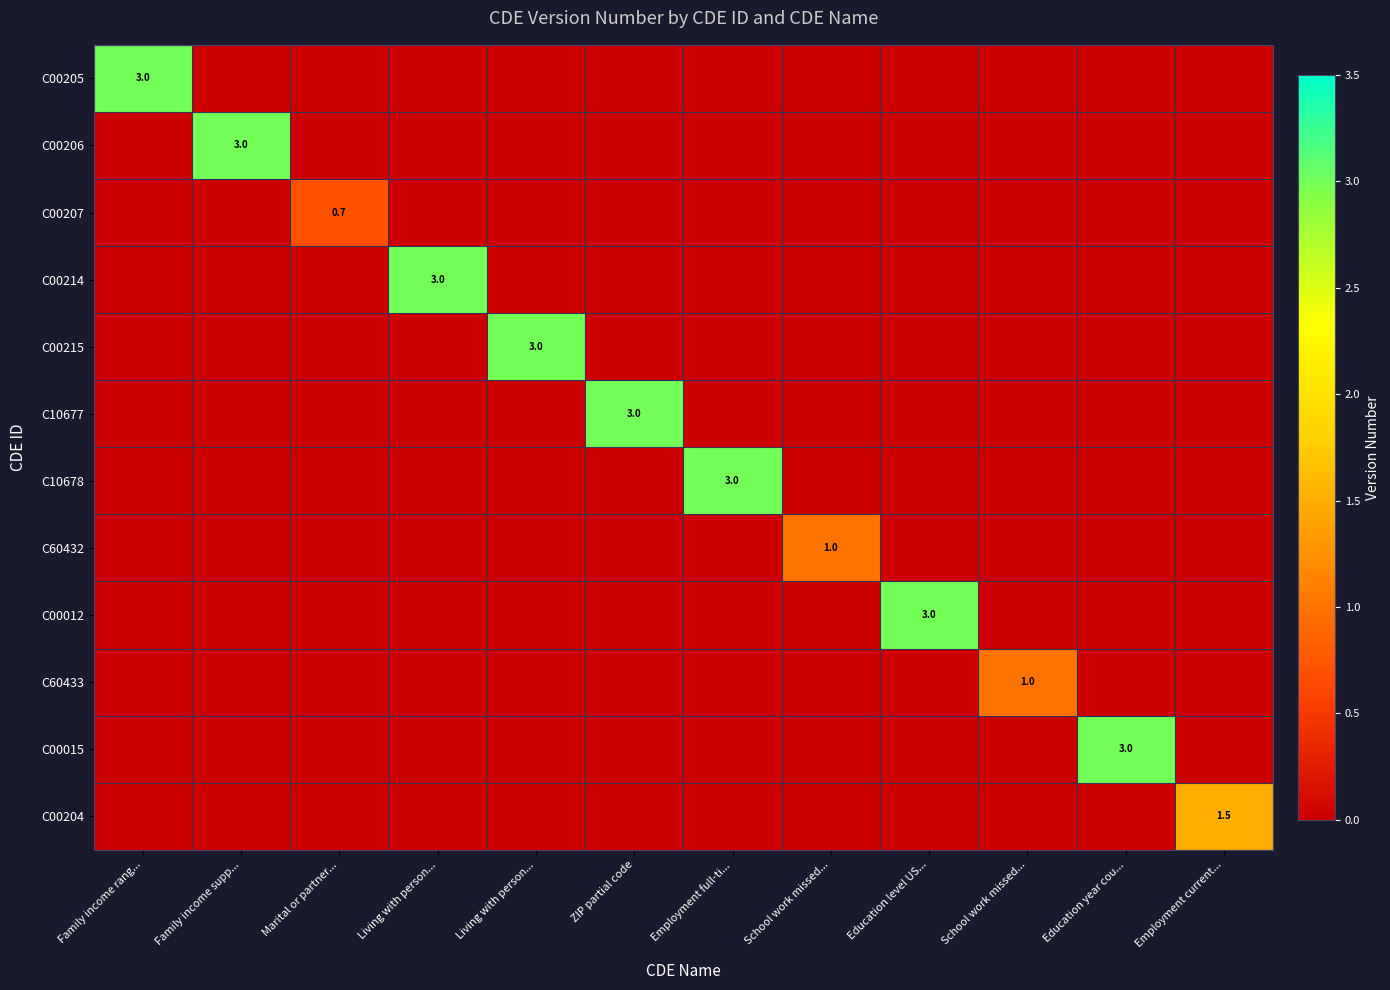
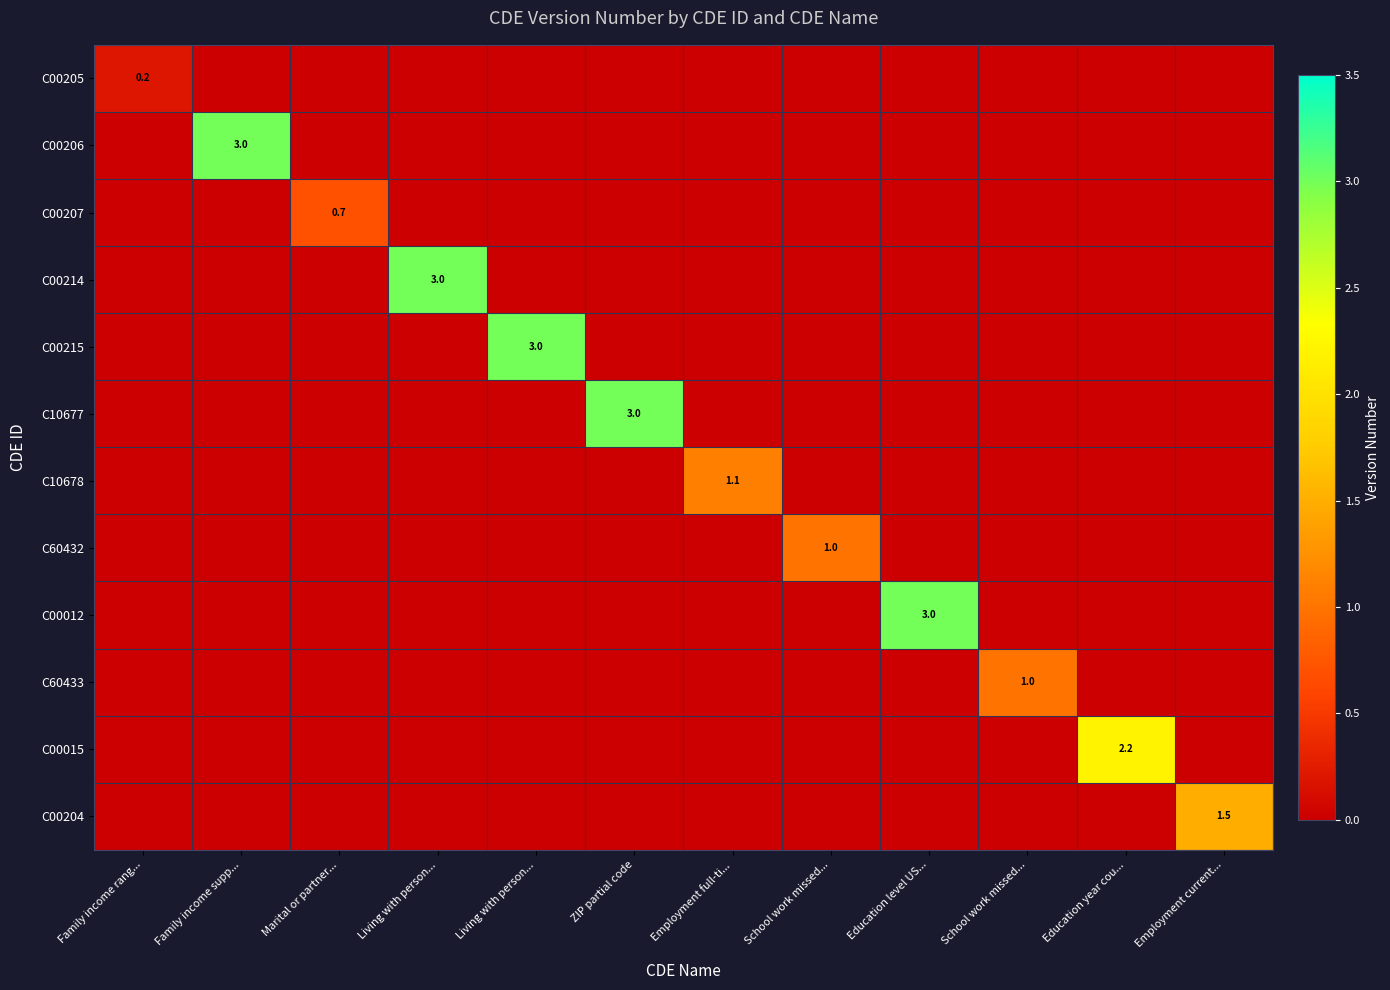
  {
    "C00205": {
-     "Family income rang...": 3.0
+     "Family income rang...": 0.2
    },
    "C00206": {
      "Family income supp...": 3.0
    },
    "C00207": {
      "Marital or partner...": 0.7
    },
    "C10677": {
      "ZIP partial code": 3.0
    },
    "C10678": {
-     "Employment full-ti...": 3.0
+     "Employment full-ti...": 1.1
    },
    "C00012": {
      "Education level US...": 3.0
    },
    "C00015": {
-     "Education year cou...": 3.0
+     "Education year cou...": 2.2
    },
    "C00204": {
      "Employment current...": 1.5
    }
  }
